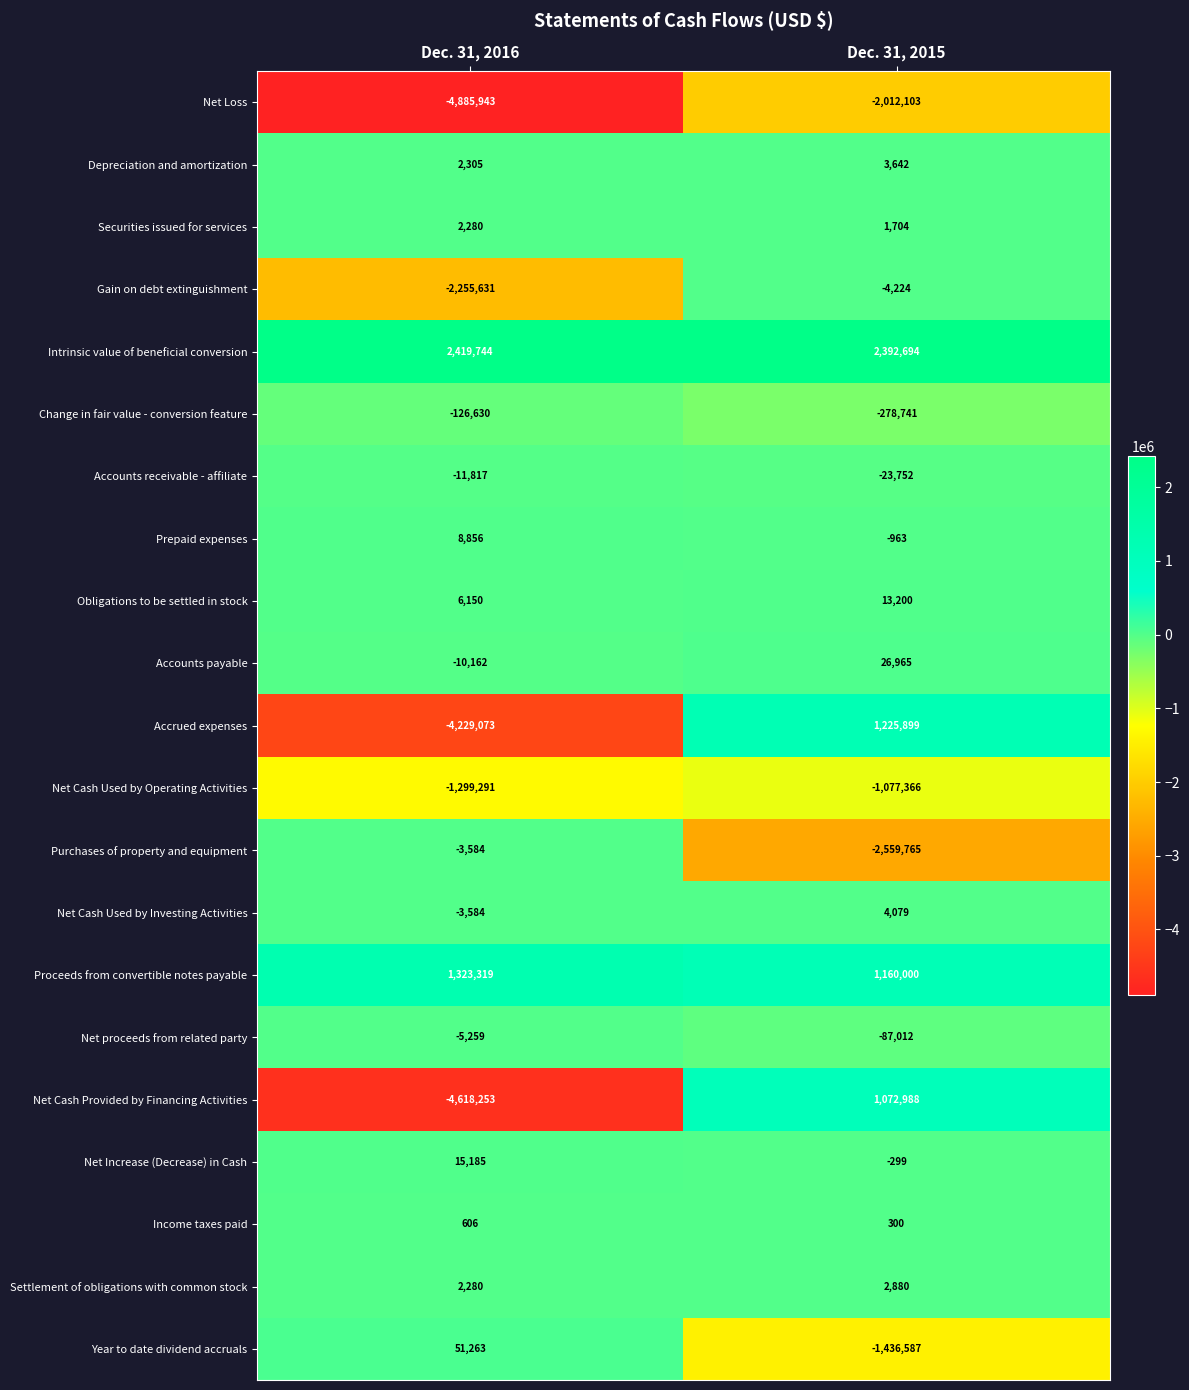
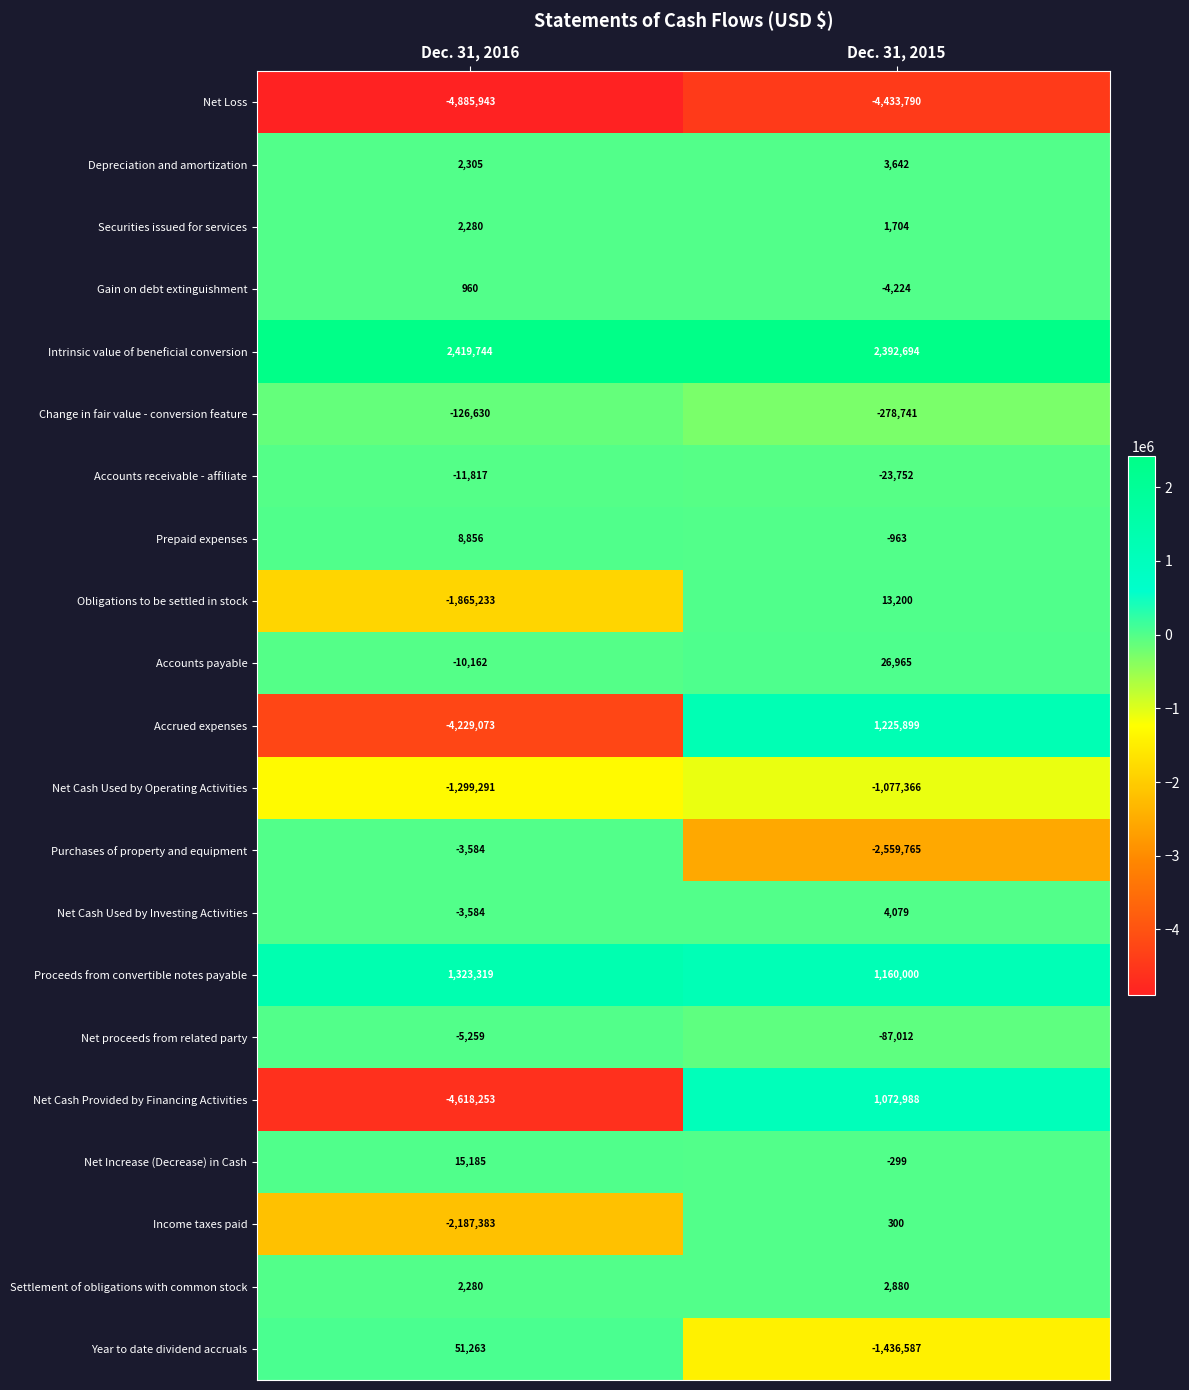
  {
    "Net Loss": {
      "Dec. 31, 2016": "-4,885,943",
-     "Dec. 31, 2015": "-2,012,103"
+     "Dec. 31, 2015": "-4,433,790"
    },
    "Depreciation and amortization": {
      "Dec. 31, 2016": "2,305",
      "Dec. 31, 2015": "3,642"
    },
    "Securities issued for services": {
      "Dec. 31, 2016": "2,280",
      "Dec. 31, 2015": "1,704"
    },
    "Gain on debt extinguishment": {
-     "Dec. 31, 2016": "-2,255,631",
+     "Dec. 31, 2016": "960",
      "Dec. 31, 2015": "-4,224"
    },
    "Intrinsic value of beneficial conversion": {
      "Dec. 31, 2016": "2,419,744",
      "Dec. 31, 2015": "2,392,694"
    },
    "Change in fair value - conversion feature": {
      "Dec. 31, 2016": "-126,630",
      "Dec. 31, 2015": "-278,741"
    },
    "Accounts receivable - affiliate": {
      "Dec. 31, 2016": "-11,817",
      "Dec. 31, 2015": "-23,752"
    },
    "Prepaid expenses": {
      "Dec. 31, 2016": "8,856",
      "Dec. 31, 2015": "-963"
    },
    "Obligations to be settled in stock": {
-     "Dec. 31, 2016": "6,150",
+     "Dec. 31, 2016": "-1,865,233",
      "Dec. 31, 2015": "13,200"
    },
    "Accounts payable": {
      "Dec. 31, 2016": "-10,162",
      "Dec. 31, 2015": "26,965"
    },
    "Accrued expenses": {
      "Dec. 31, 2016": "-4,229,073",
      "Dec. 31, 2015": "1,225,899"
    },
    "Net Cash Used by Operating Activities": {
      "Dec. 31, 2016": "-1,299,291",
      "Dec. 31, 2015": "-1,077,366"
    },
    "Purchases of property and equipment": {
      "Dec. 31, 2016": "-3,584",
      "Dec. 31, 2015": "-2,559,765"
    },
    "Net Cash Used by Investing Activities": {
      "Dec. 31, 2016": "-3,584",
      "Dec. 31, 2015": "4,079"
    },
    "Proceeds from convertible notes payable": {
      "Dec. 31, 2016": "1,323,319",
      "Dec. 31, 2015": "1,160,000"
    },
    "Net proceeds from related party": {
      "Dec. 31, 2016": "-5,259",
      "Dec. 31, 2015": "-87,012"
    },
    "Net Cash Provided by Financing Activities": {
      "Dec. 31, 2016": "-4,618,253",
      "Dec. 31, 2015": "1,072,988"
    },
    "Net Increase (Decrease) in Cash": {
      "Dec. 31, 2016": "15,185",
      "Dec. 31, 2015": "-299"
    },
    "Income taxes paid": {
-     "Dec. 31, 2016": "606",
+     "Dec. 31, 2016": "-2,187,383",
      "Dec. 31, 2015": "300"
    },
    "Settlement of obligations with common stock": {
      "Dec. 31, 2016": "2,280",
      "Dec. 31, 2015": "2,880"
    },
    "Year to date dividend accruals": {
      "Dec. 31, 2016": "51,263",
      "Dec. 31, 2015": "-1,436,587"
    }
  }
